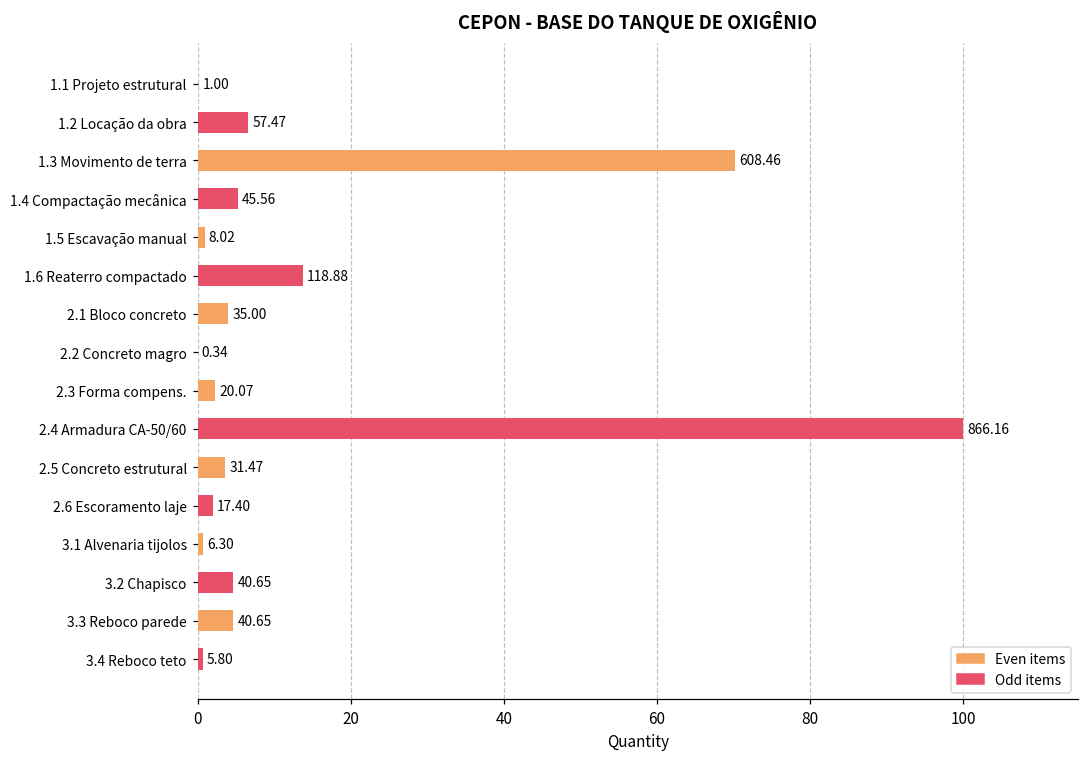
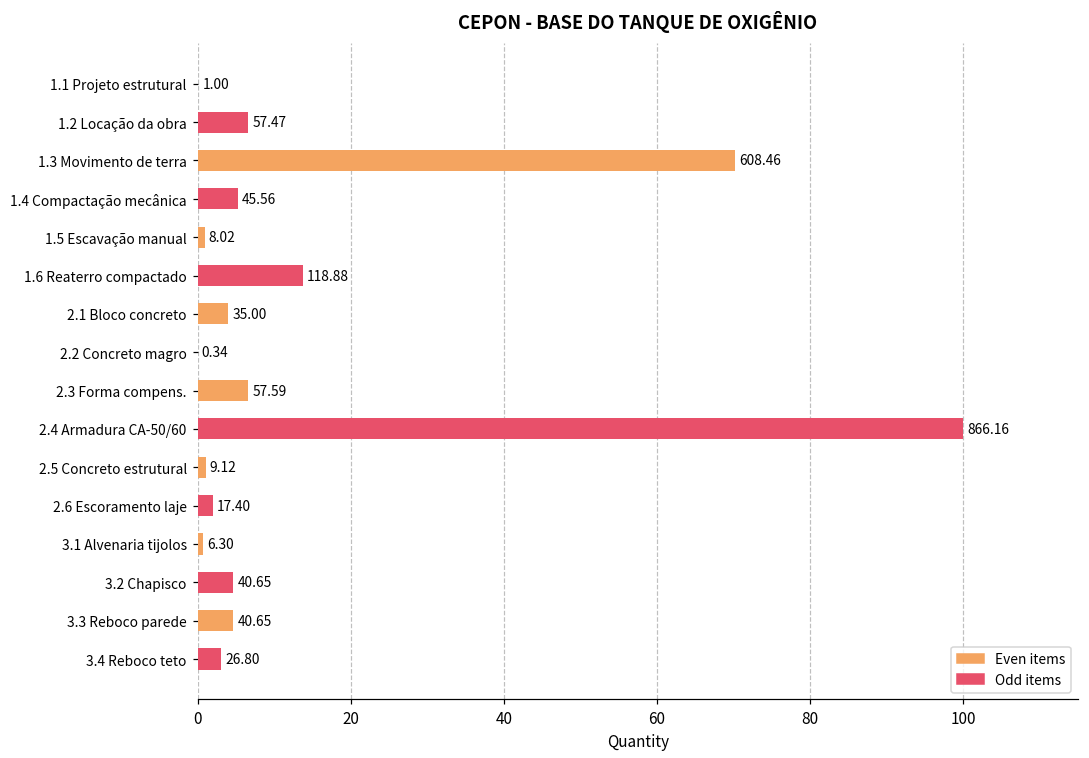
  {
-   "2.3 Forma compens.": 20.07,
-   "2.5 Concreto estrutural": 31.47,
-   "3.4 Reboco teto": 5.80
+   "2.3 Forma compens.": 57.59,
+   "2.5 Concreto estrutural": 9.12,
+   "3.4 Reboco teto": 26.80
  }
